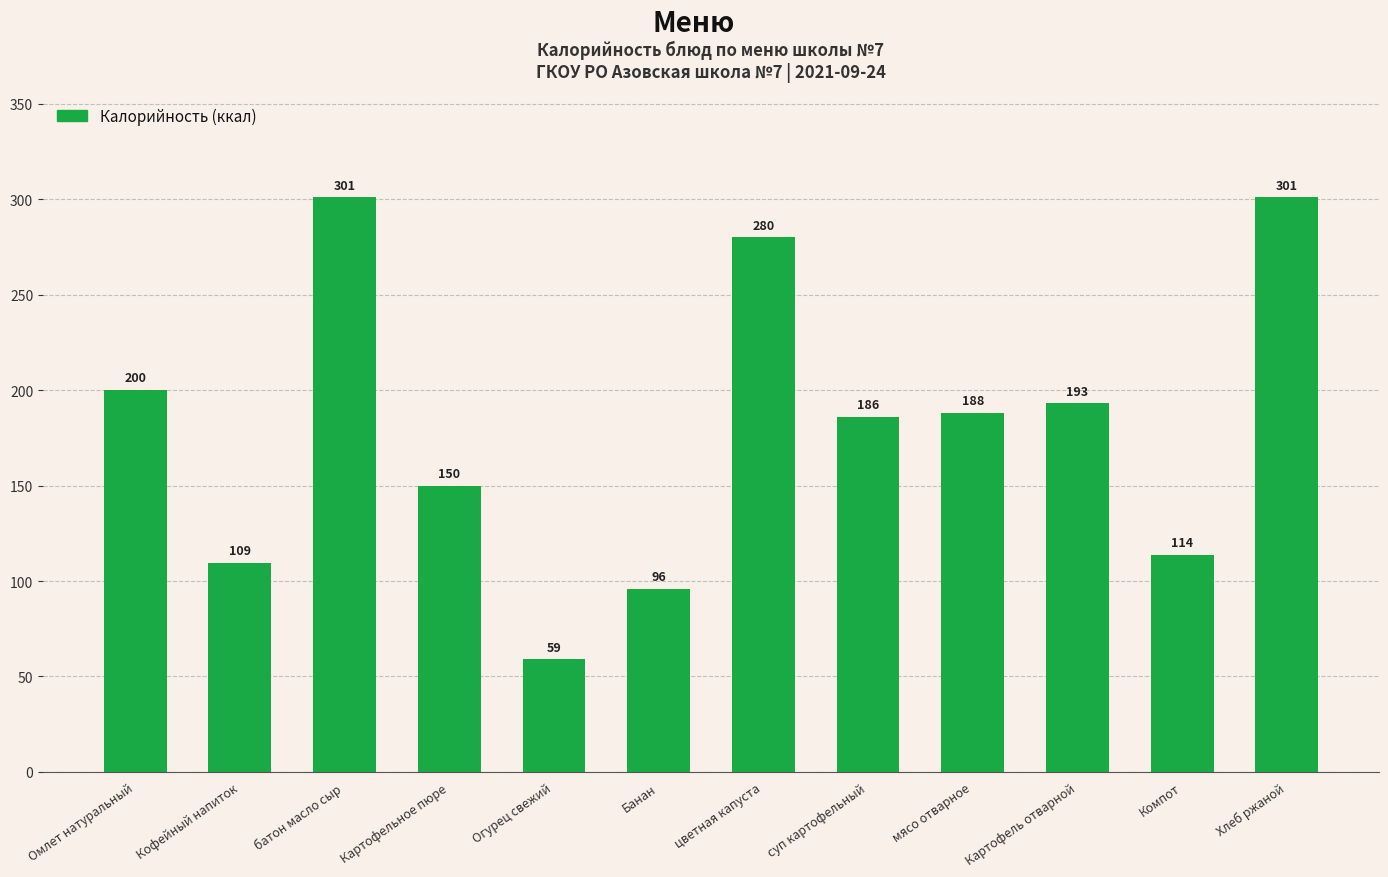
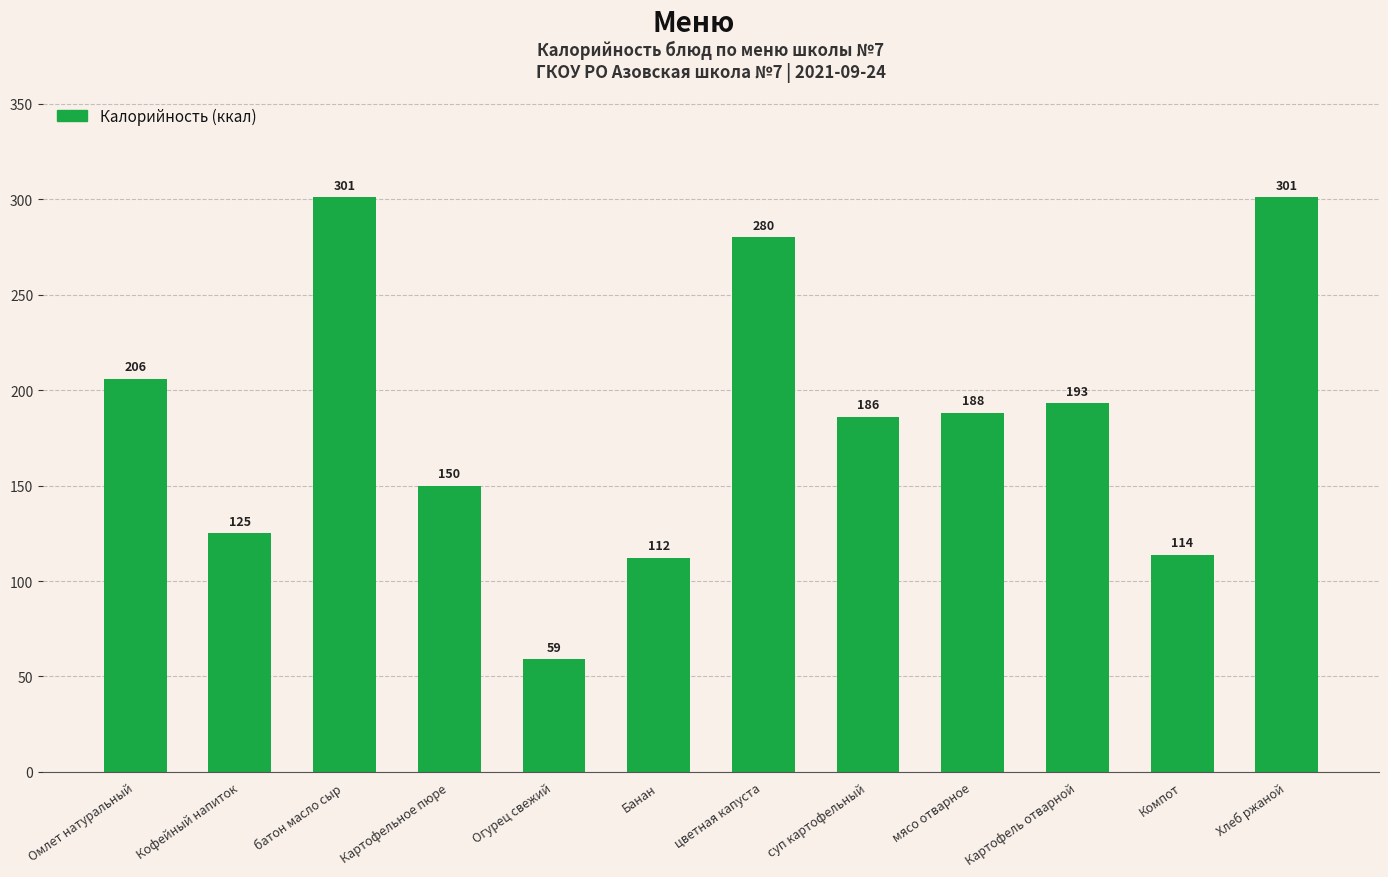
  {
-   "Омлет натуральный": 200,
-   "Кофейный напиток": 109,
+   "Омлет натуральный": 206,
+   "Кофейный напиток": 125,
    "батон масло сыр": 301,
    "Картофельное пюре": 150,
    "Огурец свежий": 59,
-   "Банан": 96,
+   "Банан": 112,
    "цветная капуста": 280,
    "суп картофельный": 186,
    "мясо отварное": 188,
    "Картофель отварной": 193,
    "Компот": 114,
    "Хлеб ржаной": 301
  }
